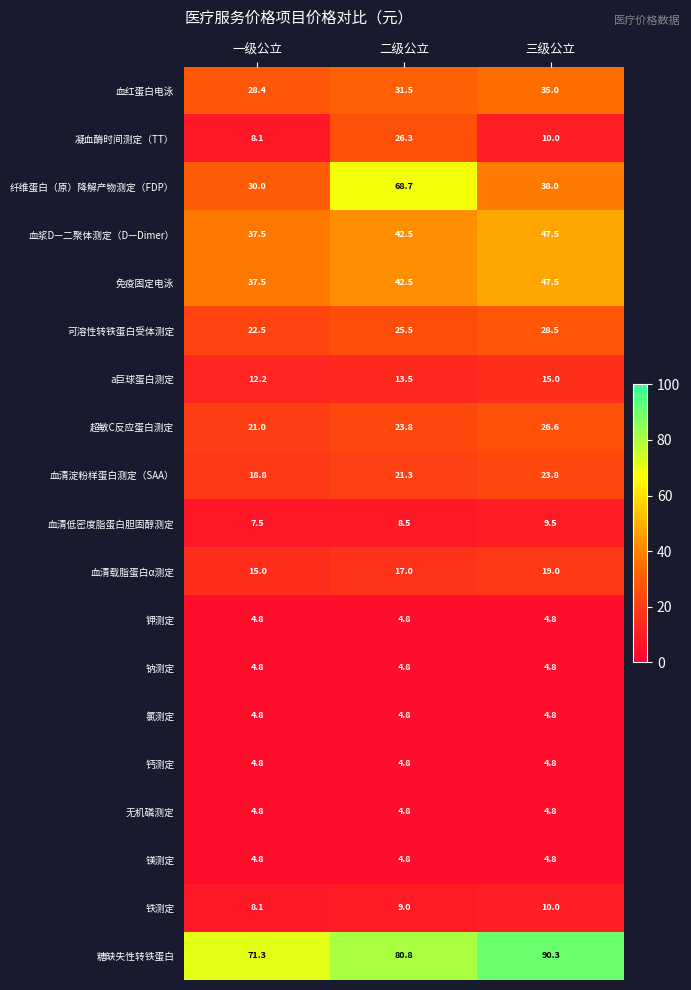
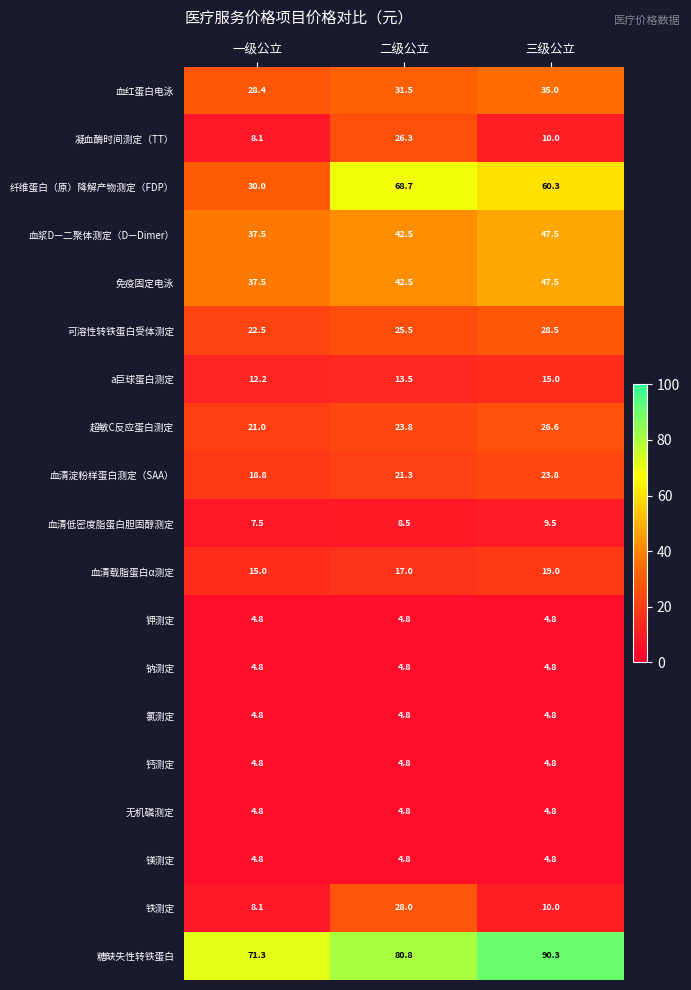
  {
    "血红蛋白电泳": {
      "一级公立": 28.4,
      "二级公立": 31.5,
      "三级公立": 35.0
    },
    "凝血酶时间测定（TT）": {
      "一级公立": 8.1,
      "二级公立": 26.3,
      "三级公立": 10.0
    },
    "纤维蛋白（原）降解产物测定（FDP）": {
      "一级公立": 30.0,
      "二级公立": 68.7,
-     "三级公立": 38.0
+     "三级公立": 60.3
    },
    "血浆D—二聚体测定（D—Dimer）": {
      "一级公立": 37.5,
      "二级公立": 42.5,
      "三级公立": 47.5
    },
    "免疫固定电泳": {
      "一级公立": 37.5,
      "二级公立": 42.5,
      "三级公立": 47.5
    },
    "可溶性转铁蛋白受体测定": {
      "一级公立": 22.5,
      "二级公立": 25.5,
      "三级公立": 28.5
    },
    "a巨球蛋白测定": {
      "一级公立": 12.2,
      "二级公立": 13.5,
      "三级公立": 15.0
    },
    "超敏C反应蛋白测定": {
      "一级公立": 21.0,
      "二级公立": 23.8,
      "三级公立": 26.6
    },
    "血清淀粉样蛋白测定（SAA）": {
      "一级公立": 18.8,
      "二级公立": 21.3,
      "三级公立": 23.8
    },
    "血清低密度脂蛋白胆固醇测定": {
      "一级公立": 7.5,
      "二级公立": 8.5,
      "三级公立": 9.5
    },
    "血清载脂蛋白α测定": {
      "一级公立": 15.0,
      "二级公立": 17.0,
      "三级公立": 19.0
    },
    "钾测定": {
      "一级公立": 4.8,
      "二级公立": 4.8,
      "三级公立": 4.8
    },
    "钠测定": {
      "一级公立": 4.8,
      "二级公立": 4.8,
      "三级公立": 4.8
    },
    "氯测定": {
      "一级公立": 4.8,
      "二级公立": 4.8,
      "三级公立": 4.8
    },
    "钙测定": {
      "一级公立": 4.8,
      "二级公立": 4.8,
      "三级公立": 4.8
    },
    "无机磷测定": {
      "一级公立": 4.8,
      "二级公立": 4.8,
      "三级公立": 4.8
    },
    "镁测定": {
      "一级公立": 4.8,
      "二级公立": 4.8,
      "三级公立": 4.8
    },
    "铁测定": {
      "一级公立": 8.1,
-     "二级公立": 9.0,
+     "二级公立": 28.0,
      "三级公立": 10.0
    },
    "糖缺失性转铁蛋白": {
      "一级公立": 71.3,
      "二级公立": 80.8,
      "三级公立": 90.3
    }
  }
